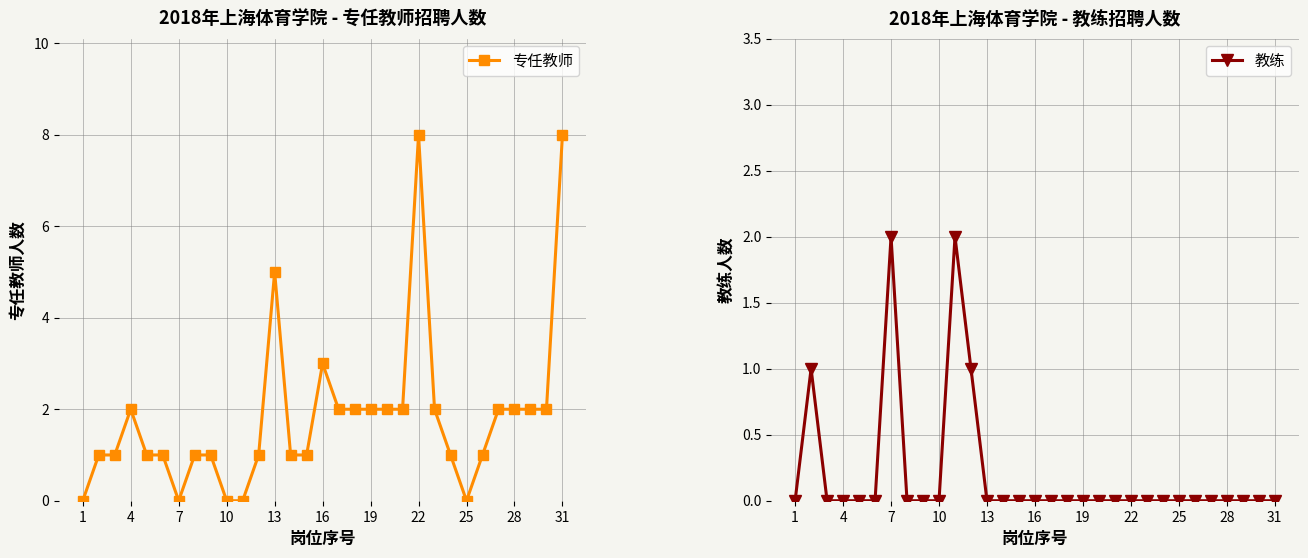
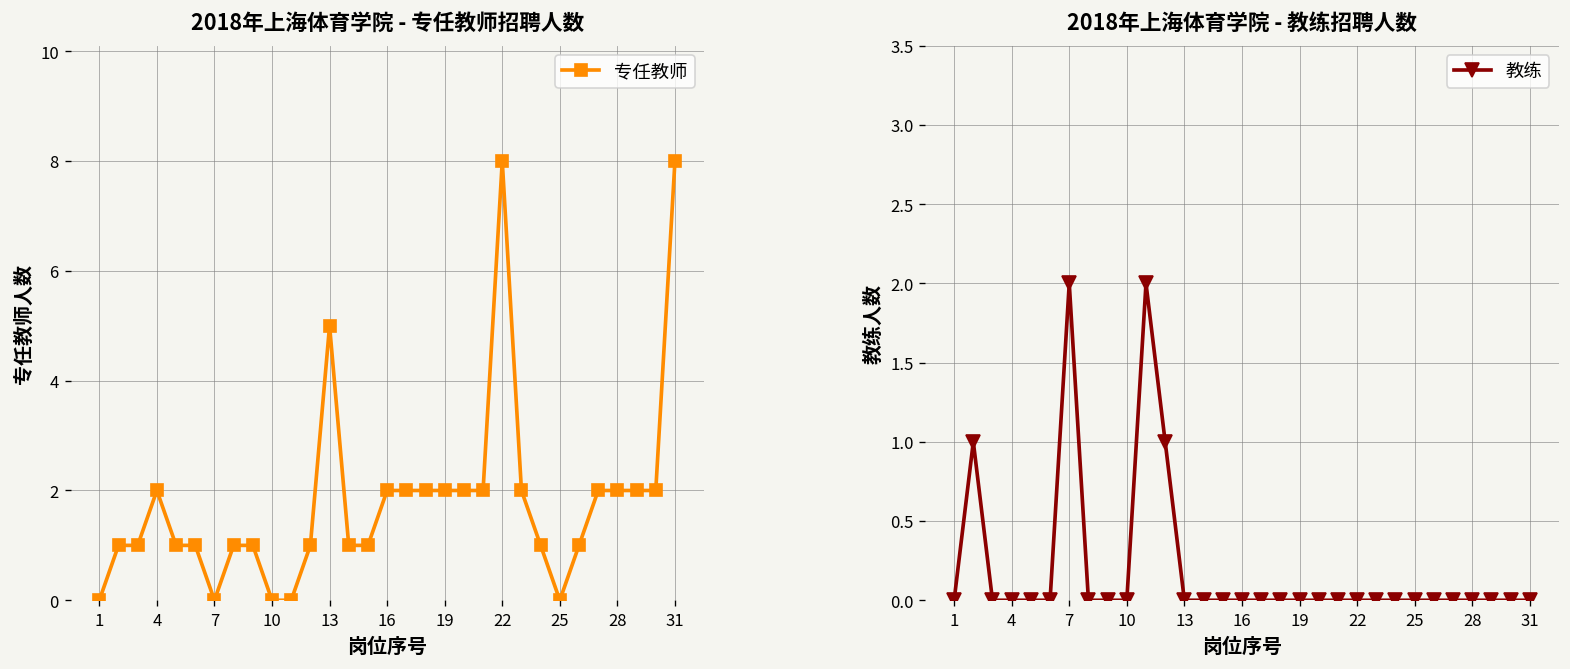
  {
    "2018年上海体育学院 - 专任教师招聘人数": {
      "1": 0,
      "4": 2,
      "7": 0,
      "10": 0,
      "13": 5,
-     "16": 3,
+     "16": 2,
      "19": 2,
      "22": 8,
      "25": 0,
      "28": 2,
      "31": 8
    },
    "2018年上海体育学院 - 教练招聘人数": {
      "1": 0.00,
      "4": 0.00,
      "7": 2.00,
      "10": 0.00,
      "13": 0.00,
      "16": 0.00,
      "19": 0.00,
      "22": 0.00,
      "25": 0.00,
      "28": 0.00,
      "31": 0.00
    }
  }
